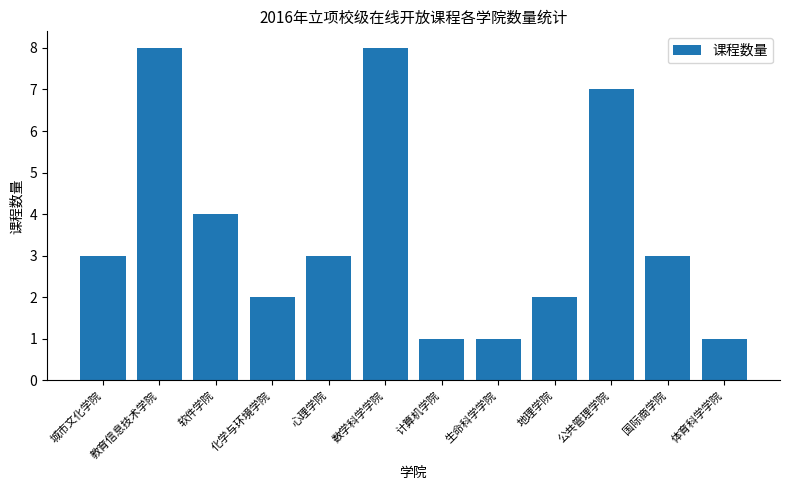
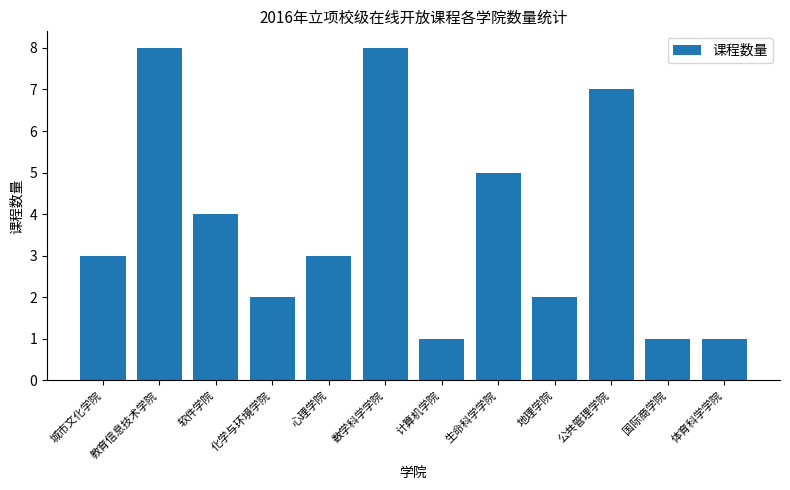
  {
    "城市文化学院": 3,
    "教育信息技术学院": 8,
    "软件学院": 4,
    "化学与环境学院": 2,
    "心理学院": 3,
    "数学科学学院": 8,
    "计算机学院": 1,
-   "生命科学学院": 1,
+   "生命科学学院": 5,
    "地理学院": 2,
    "公共管理学院": 7,
-   "国际商学院": 3,
+   "国际商学院": 1,
    "体育科学学院": 1
  }
